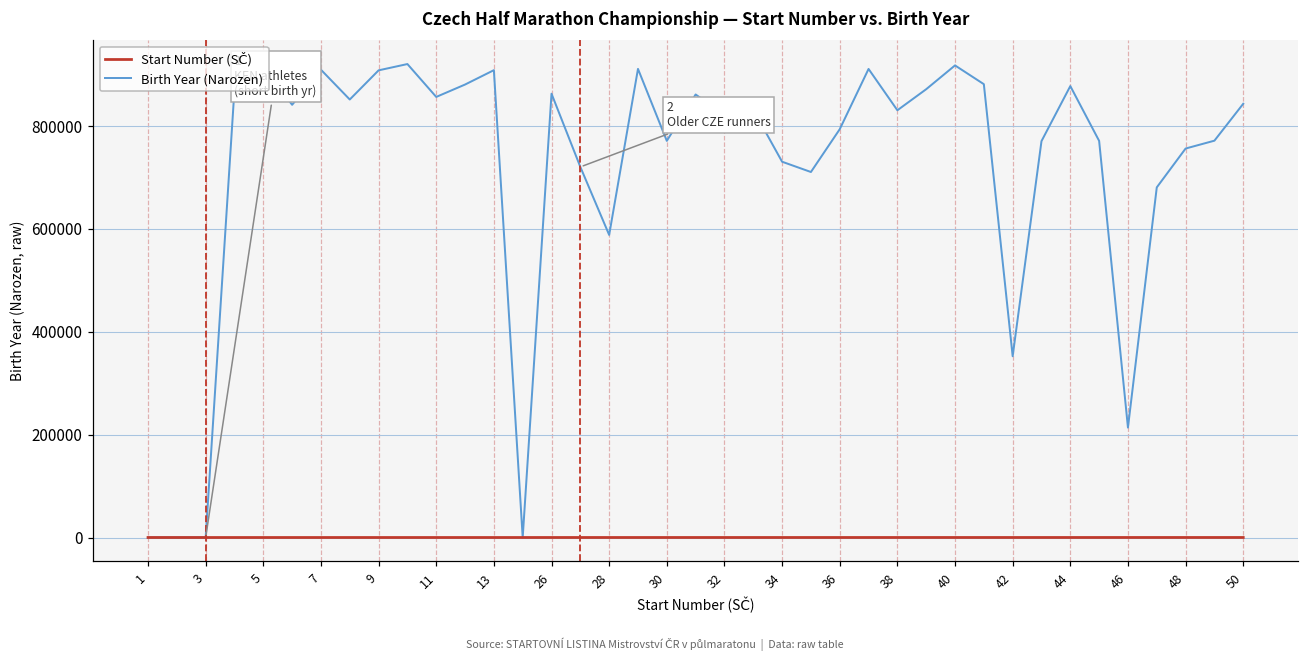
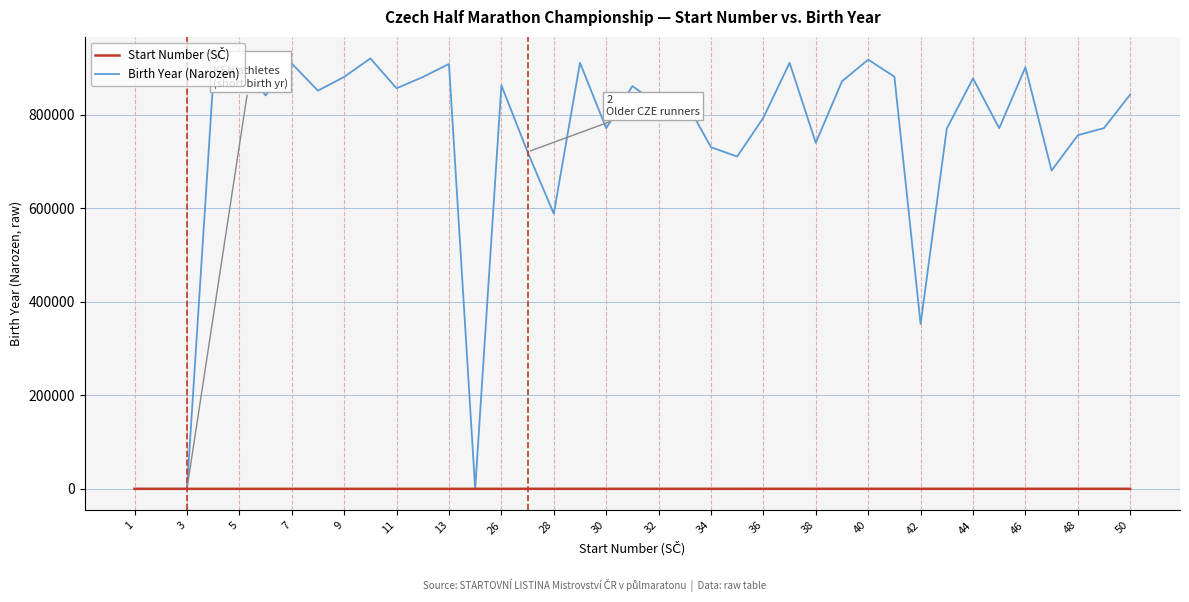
  {
    "Start Number (SČ)": {
      "5": 0,
      "7": 0,
      "9": 0,
      "11": 0,
      "13": 0,
      "26": 0,
      "28": 0,
      "30": 0,
      "32": 0,
      "34": 0,
      "36": 0,
      "38": 0,
      "40": 0,
      "42": 0,
      "44": 0,
      "46": 0,
      "48": 0,
      "50": 0
    },
    "Birth Year (Narozen)": {
      "7": 910000,
-     "9": 910000,
+     "9": 880000,
      "11": 860000,
      "13": 910000,
      "26": 860000,
      "28": 590000,
      "34": 730000,
      "36": 790000,
-     "38": 830000,
+     "38": 740000,
      "40": 920000,
      "42": 350000,
      "44": 880000,
-     "46": 210000,
+     "46": 900000,
      "48": 760000,
      "50": 840000
    }
  }
